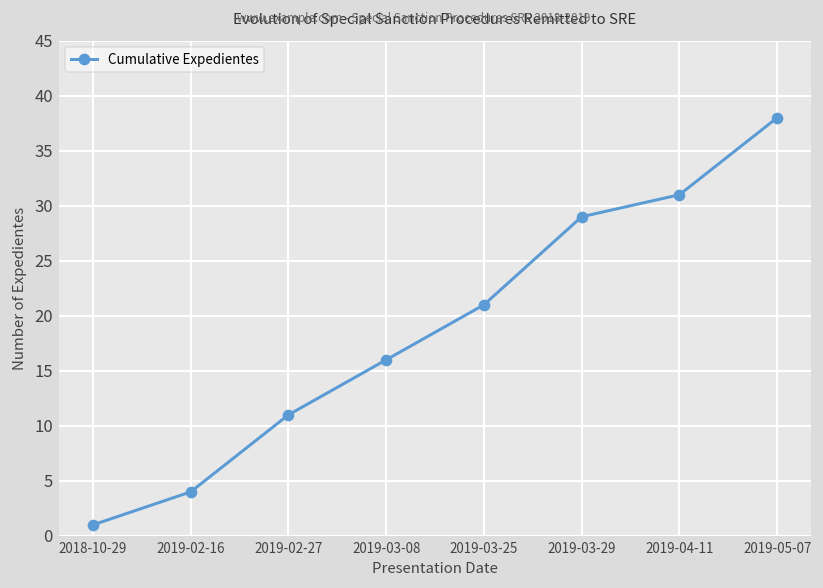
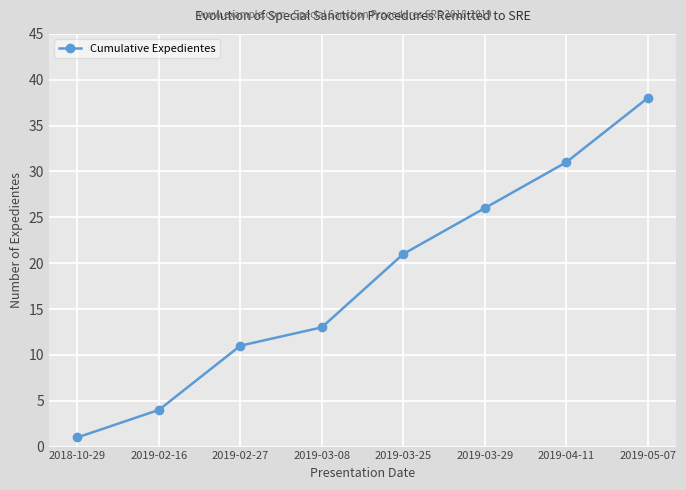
  {
    "2018-10-29": 1,
    "2019-02-16": 4,
    "2019-02-27": 11,
-   "2019-03-08": 16,
+   "2019-03-08": 13,
    "2019-03-25": 21,
-   "2019-03-29": 29,
+   "2019-03-29": 26,
    "2019-04-11": 31,
    "2019-05-07": 38
  }
